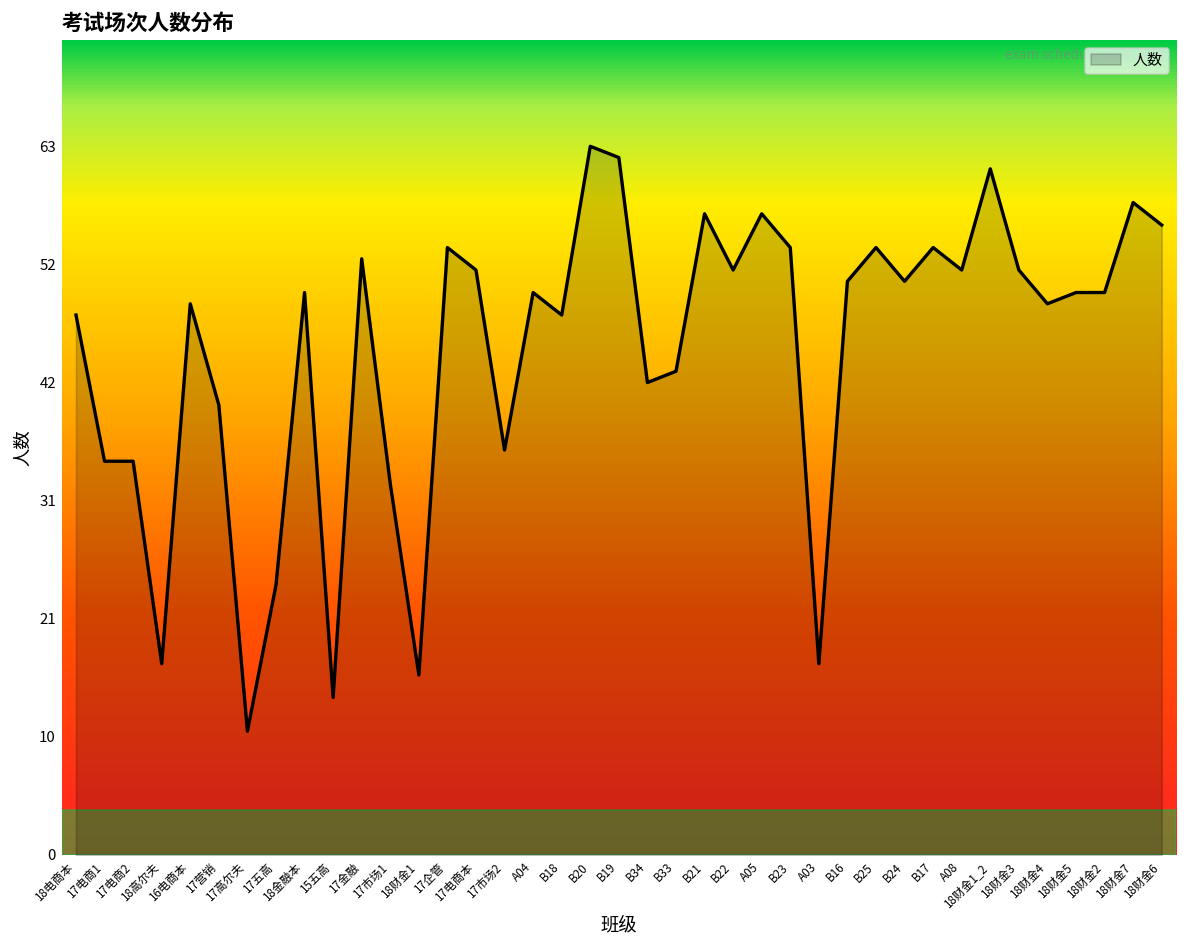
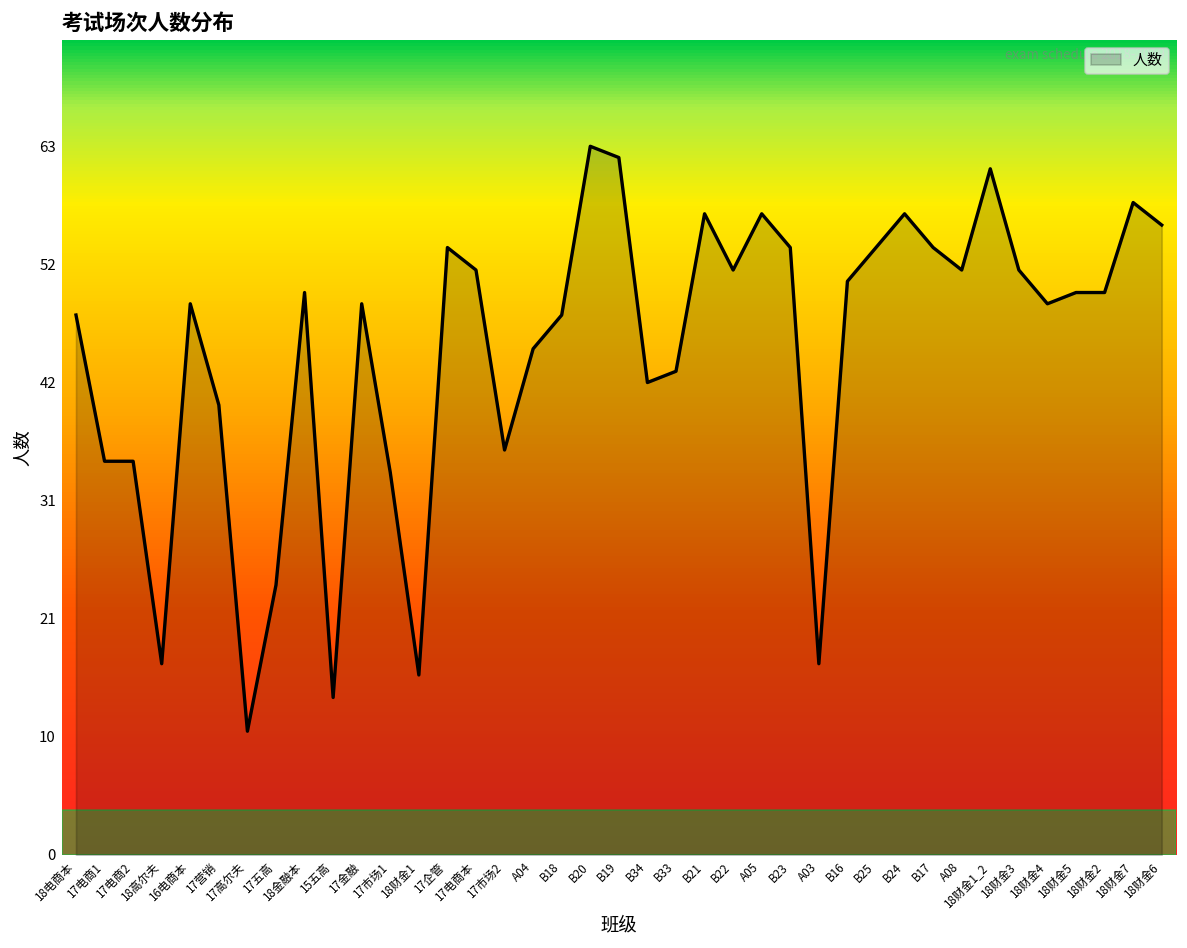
  {
    "18电商本": 48,
    "17电商1": 35,
    "17电商2": 35,
    "18高尔夫": 17,
    "16电商本": 49,
    "17营销": 40,
    "17高尔夫": 11,
    "17五高": 24,
    "18金融本": 50,
    "15五高": 14,
-   "17金融": 53,
-   "17市场1": 33,
+   "17金融": 49,
+   "17市场1": 34,
    "18财金1": 16,
    "17企管": 54,
    "17电商本": 52,
    "17市场2": 36,
-   "A04": 50,
+   "A04": 45,
    "B18": 48,
    "B20": 63,
    "B19": 62,
    "B34": 42,
    "B33": 43,
    "B21": 57,
    "B22": 52,
    "A05": 57,
    "B23": 54,
    "A03": 17,
    "B16": 51,
    "B25": 54,
-   "B24": 51,
+   "B24": 57,
    "B17": 54,
    "A08": 52,
    "18财金1_2": 61,
    "18财金3": 52,
    "18财金4": 49,
    "18财金5": 50,
    "18财金2": 50,
    "18财金7": 58,
    "18财金6": 56
  }
